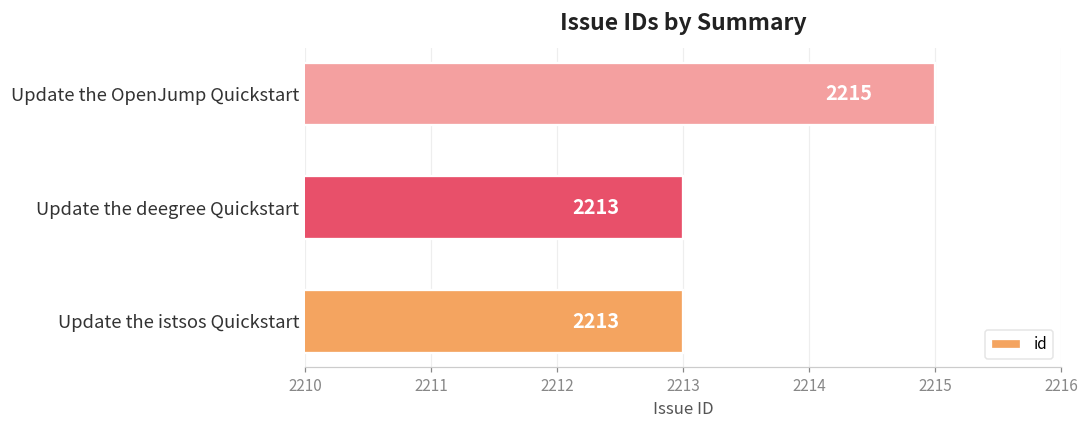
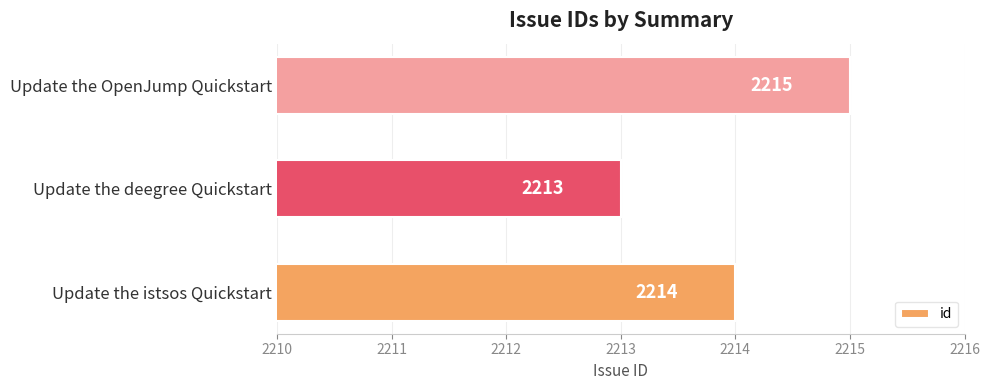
  {
    "Update the OpenJump Quickstart": 2215,
    "Update the deegree Quickstart": 2213,
-   "Update the istsos Quickstart": 2213
+   "Update the istsos Quickstart": 2214
  }
